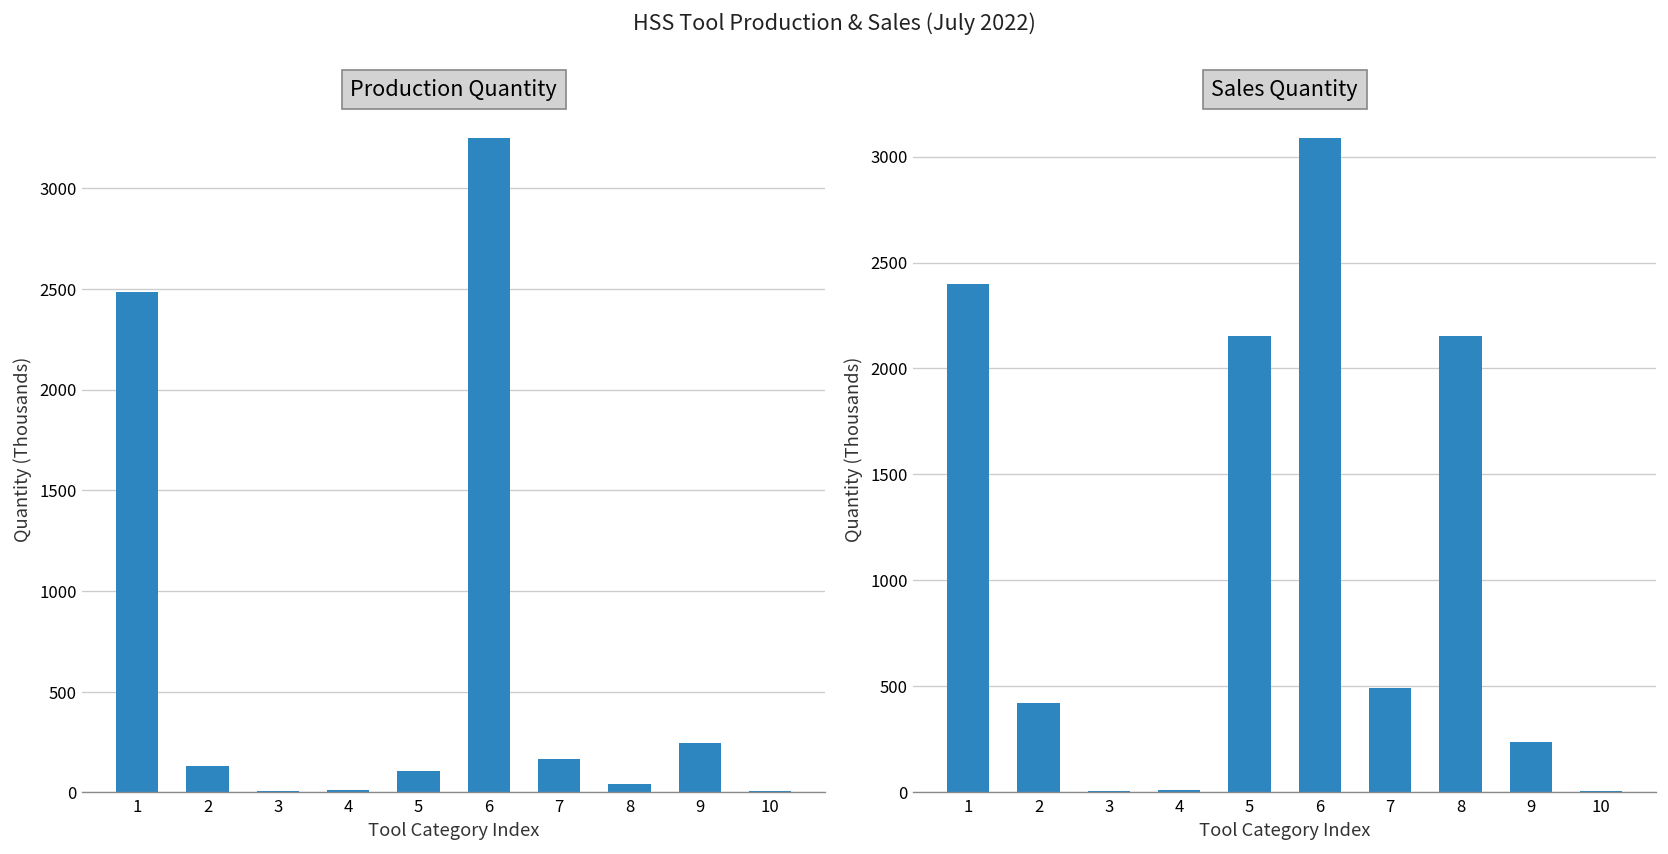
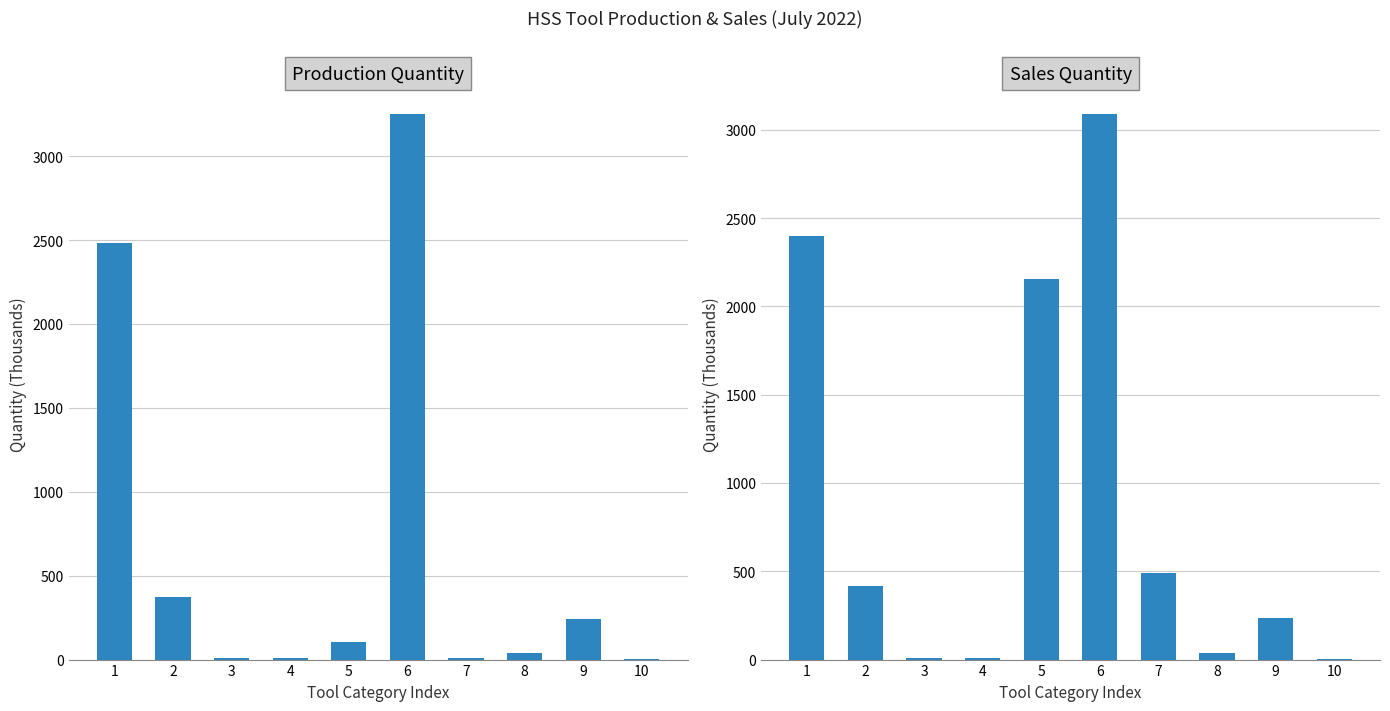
  {
    "Production Quantity": {
      "1": 2480,
-     "2": 130,
+     "2": 370,
      "5": 100,
      "6": 3250,
-     "7": 170,
+     "7": 10,
      "8": 40,
      "9": 240
    },
    "Sales Quantity": {
      "1": 2400,
      "2": 420,
      "5": 2150,
      "6": 3090,
      "7": 490,
-     "8": 2150,
+     "8": 40,
      "9": 240
    }
  }
